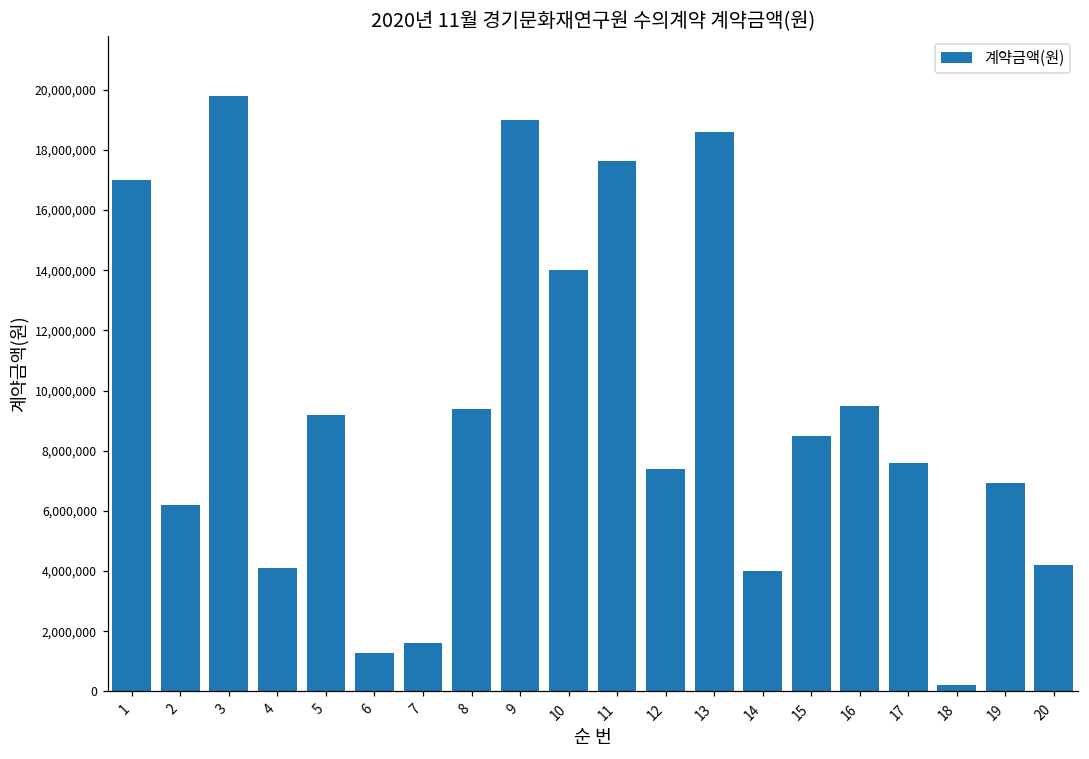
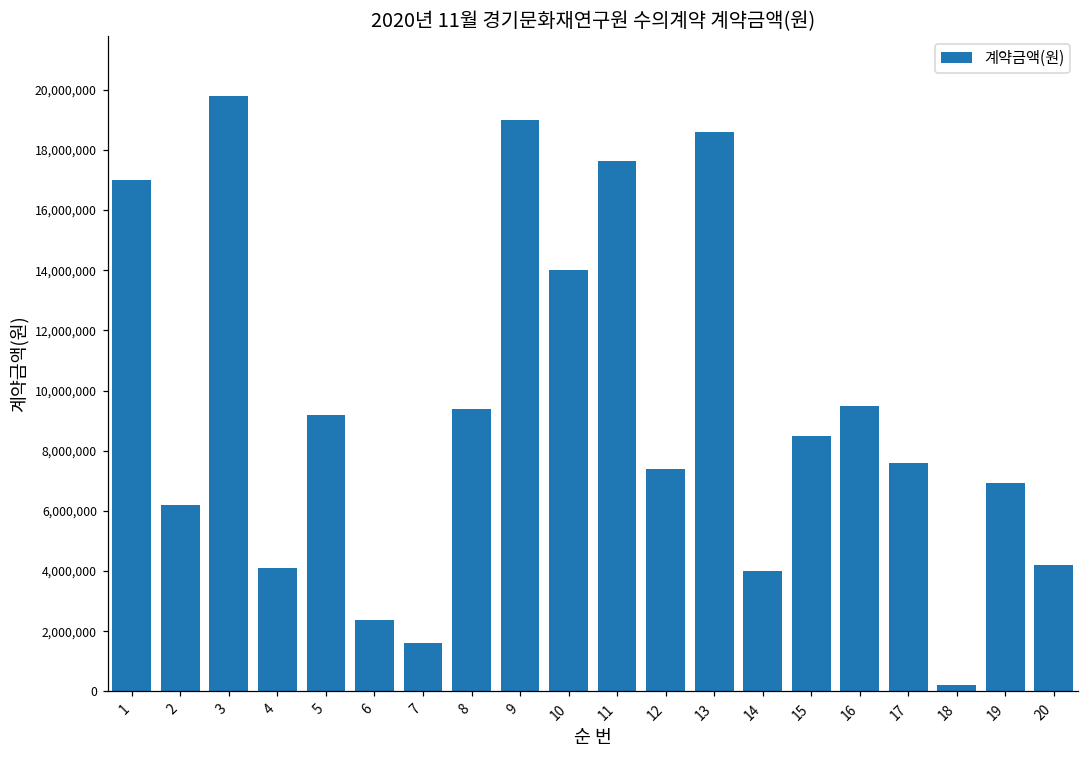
  {
    "1": "17,000,000",
    "2": "6,200,000",
    "3": "19,800,000",
    "4": "4,100,000",
    "5": "9,200,000",
-   "6": "1,300,000",
+   "6": "2,400,000",
    "7": "1,600,000",
    "8": "9,400,000",
    "9": "19,000,000",
    "10": "14,000,000",
    "11": "17,600,000",
    "12": "7,400,000",
    "13": "18,600,000",
    "14": "4,000,000",
    "15": "8,500,000",
    "16": "9,500,000",
    "17": "7,600,000",
    "18": "200,000",
    "19": "6,900,000",
    "20": "4,200,000"
  }
